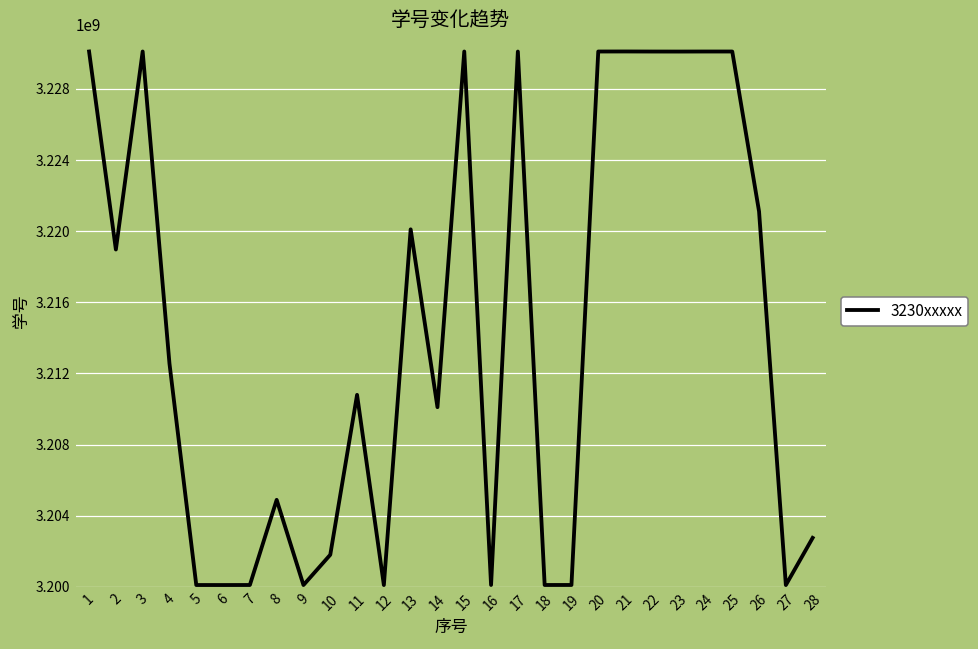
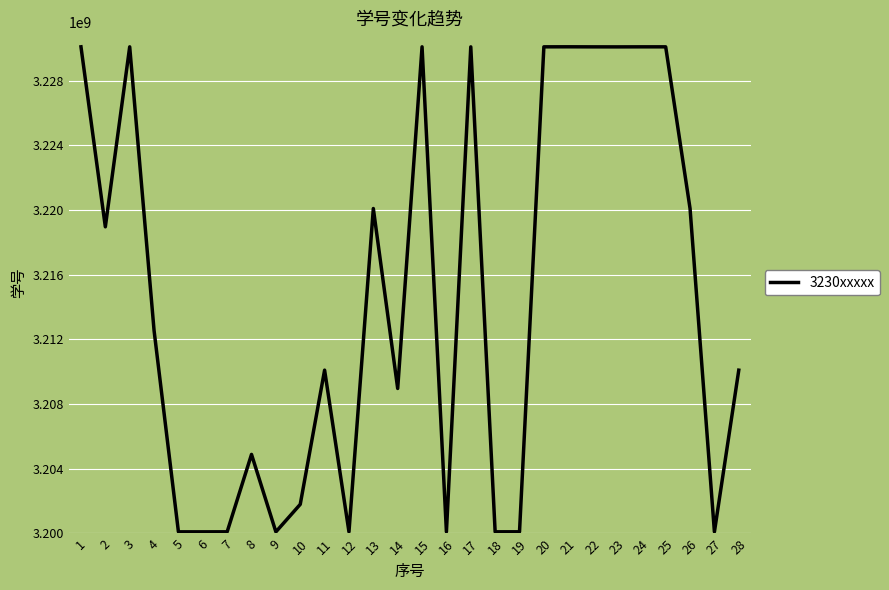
  {
    "1": 3230100000,
    "2": 3219000000,
    "3": 3230100000,
    "4": 3212600000,
    "5": 3200100000,
    "6": 3200100000,
    "7": 3200100000,
    "8": 3204900000,
    "9": 3200100000,
    "10": 3201800000,
-   "11": 3210800000,
+   "11": 3210100000,
    "12": 3200100000,
    "13": 3220100000,
-   "14": 3210100000,
+   "14": 3209000000,
    "15": 3230100000,
    "16": 3200100000,
    "17": 3230100000,
    "18": 3200100000,
    "19": 3200100000,
    "20": 3230100000,
    "21": 3230100000,
    "22": 3230100000,
    "23": 3230100000,
    "24": 3230100000,
    "25": 3230100000,
-   "26": 3221100000,
+   "26": 3220100000,
    "27": 3200100000,
-   "28": 3202800000
+   "28": 3210100000
  }
